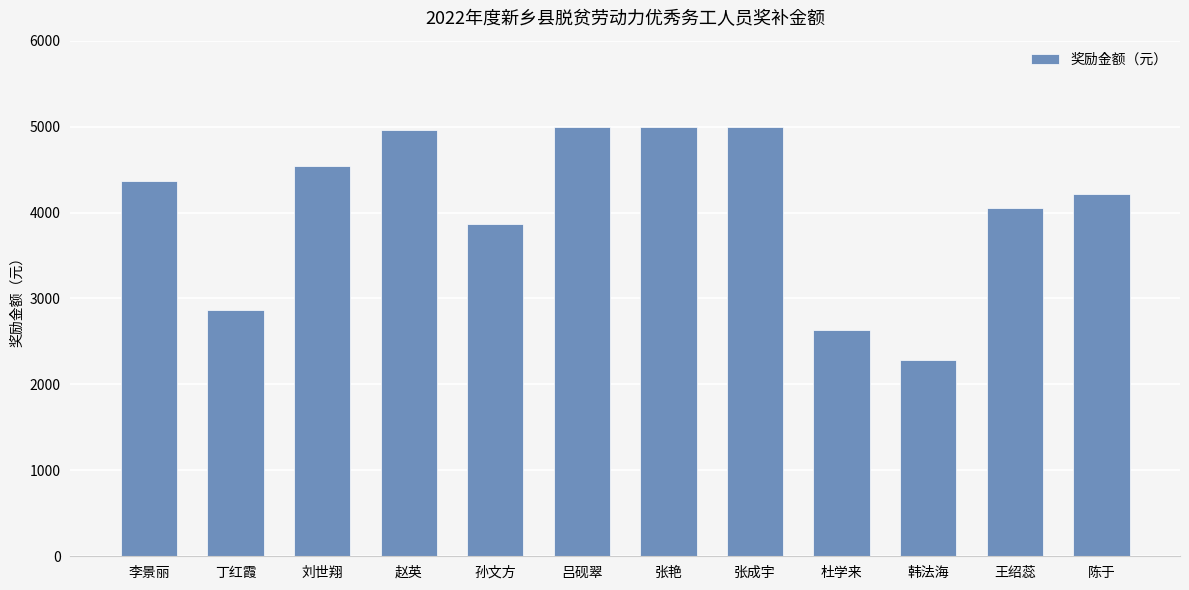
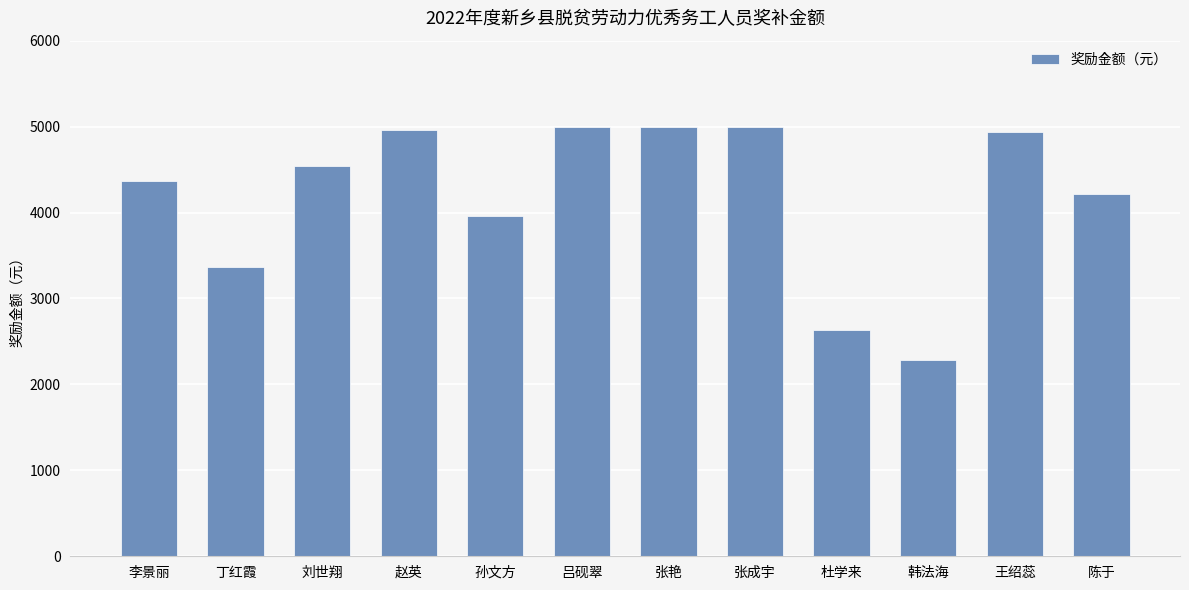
  {
    "李景丽": 4400,
-   "丁红霞": 2900,
+   "丁红霞": 3400,
    "刘世翔": 4500,
    "赵英": 5000,
-   "孙文方": 3900,
+   "孙文方": 4000,
    "吕砚翠": 5000,
    "张艳": 5000,
    "张成宇": 5000,
    "杜学来": 2600,
    "韩法海": 2300,
-   "王绍蕊": 4100,
+   "王绍蕊": 4900,
    "陈于": 4200
  }
